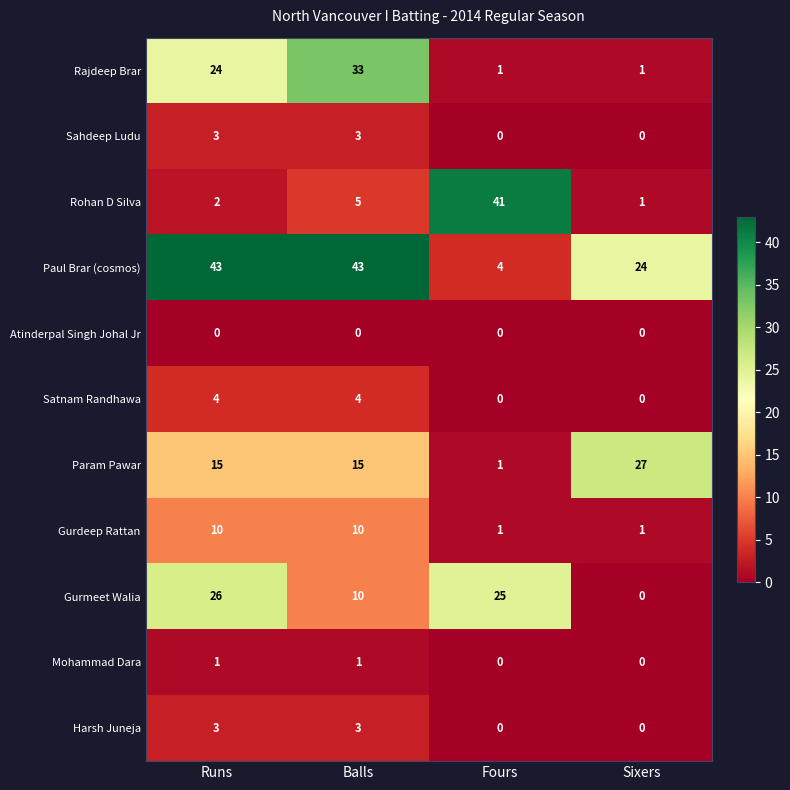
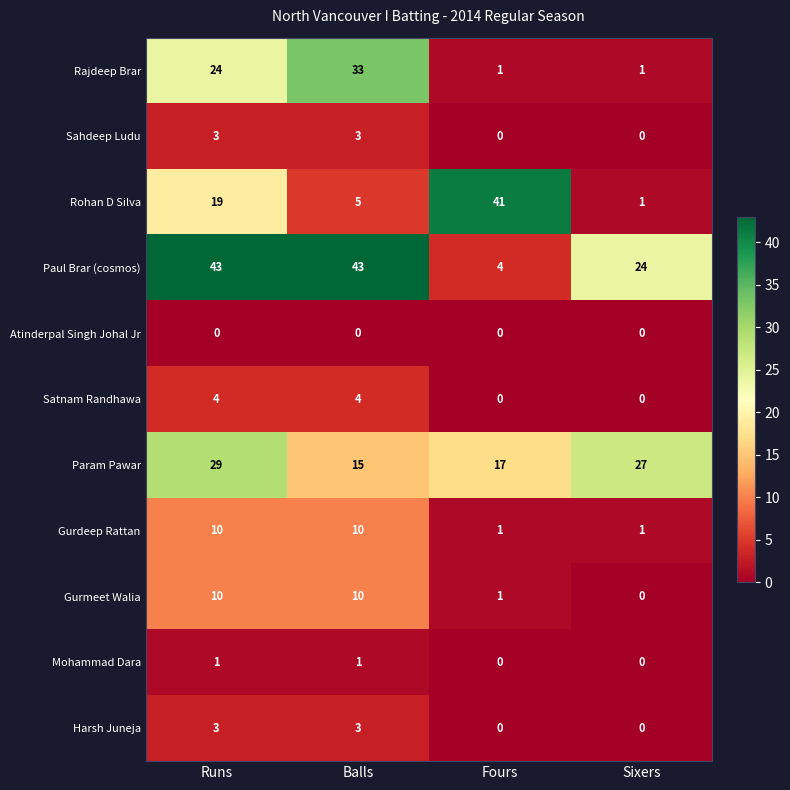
  {
    "Rajdeep Brar": {
      "Runs": 24,
      "Balls": 33,
      "Fours": 1,
      "Sixers": 1
    },
    "Sahdeep Ludu": {
      "Runs": 3,
      "Balls": 3,
      "Fours": 0,
      "Sixers": 0
    },
    "Rohan D Silva": {
-     "Runs": 2,
+     "Runs": 19,
      "Balls": 5,
      "Fours": 41,
      "Sixers": 1
    },
    "Paul Brar (cosmos)": {
      "Runs": 43,
      "Balls": 43,
      "Fours": 4,
      "Sixers": 24
    },
    "Atinderpal Singh Johal Jr": {
      "Runs": 0,
      "Balls": 0,
      "Fours": 0,
      "Sixers": 0
    },
    "Satnam Randhawa": {
      "Runs": 4,
      "Balls": 4,
      "Fours": 0,
      "Sixers": 0
    },
    "Param Pawar": {
-     "Runs": 15,
+     "Runs": 29,
      "Balls": 15,
-     "Fours": 1,
+     "Fours": 17,
      "Sixers": 27
    },
    "Gurdeep Rattan": {
      "Runs": 10,
      "Balls": 10,
      "Fours": 1,
      "Sixers": 1
    },
    "Gurmeet Walia": {
-     "Runs": 26,
+     "Runs": 10,
      "Balls": 10,
-     "Fours": 25,
+     "Fours": 1,
      "Sixers": 0
    },
    "Mohammad Dara": {
      "Runs": 1,
      "Balls": 1,
      "Fours": 0,
      "Sixers": 0
    },
    "Harsh Juneja": {
      "Runs": 3,
      "Balls": 3,
      "Fours": 0,
      "Sixers": 0
    }
  }
